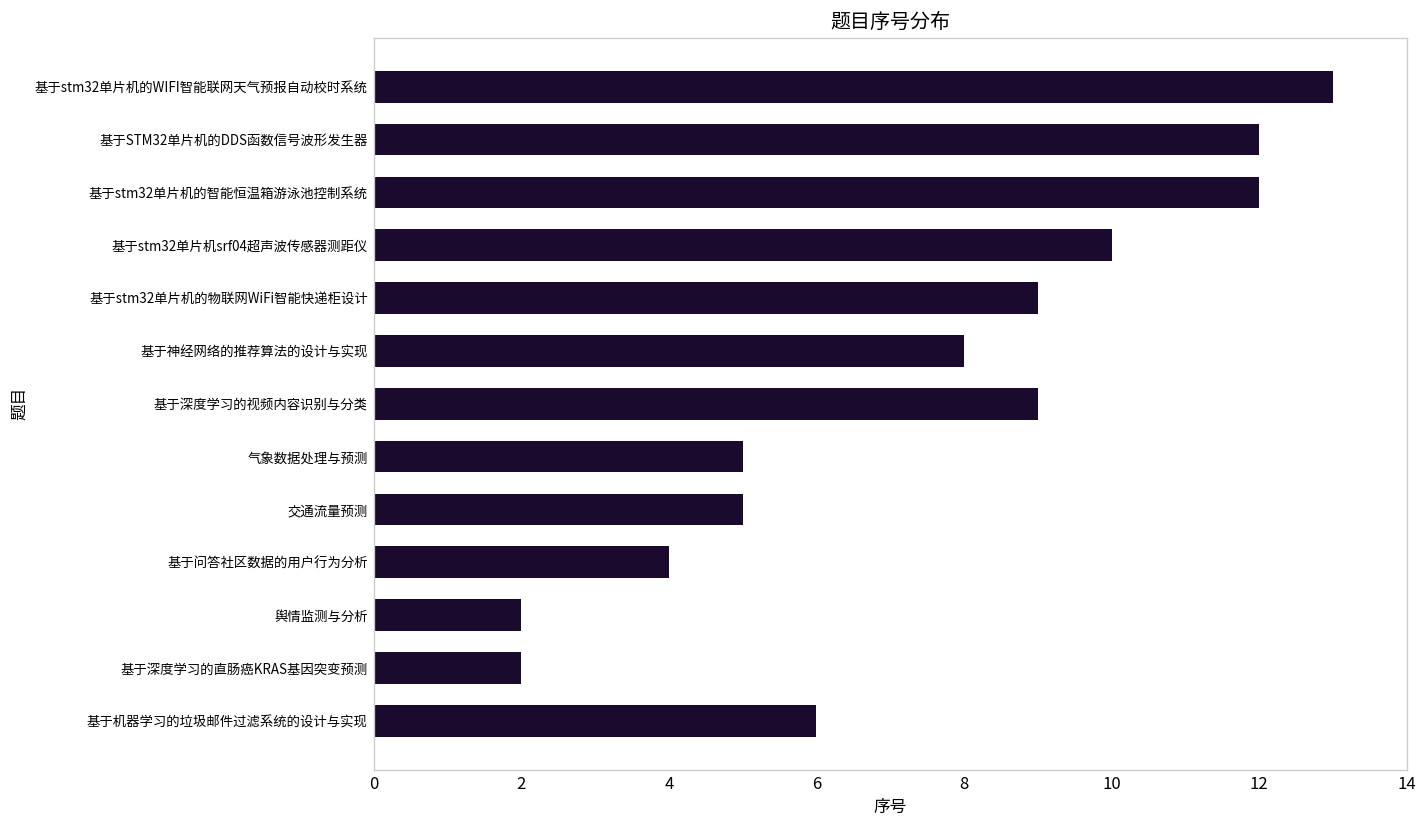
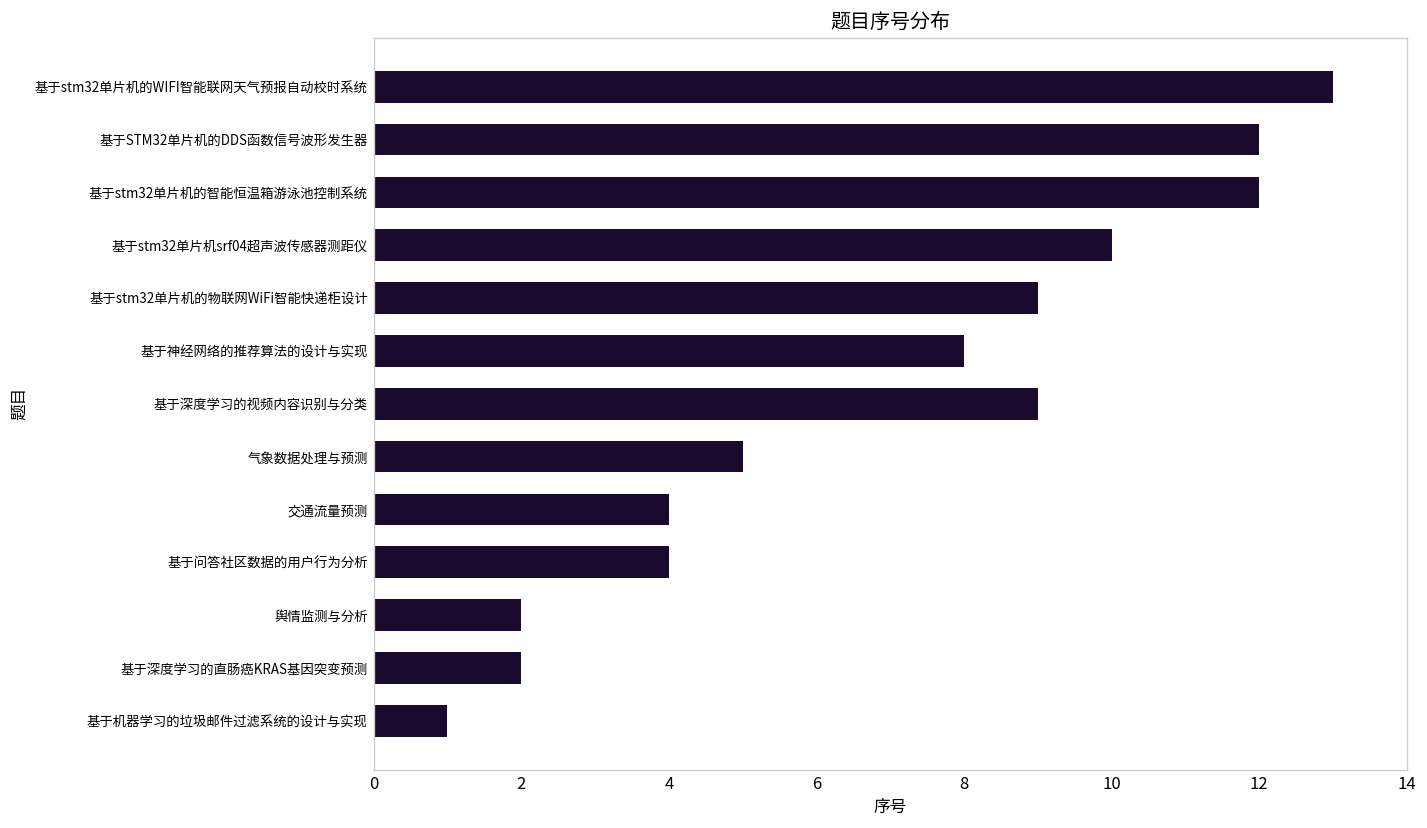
  {
    "基于stm32单片机的WIFI智能联网天气预报自动校时系统": 13,
    "基于STM32单片机的DDS函数信号波形发生器": 12,
    "基于stm32单片机的智能恒温箱游泳池控制系统": 12,
    "基于stm32单片机srf04超声波传感器测距仪": 10,
    "基于stm32单片机的物联网WiFi智能快递柜设计": 9,
    "基于神经网络的推荐算法的设计与实现": 8,
    "基于深度学习的视频内容识别与分类": 9,
    "气象数据处理与预测": 5,
-   "交通流量预测": 5,
+   "交通流量预测": 4,
    "基于问答社区数据的用户行为分析": 4,
    "舆情监测与分析": 2,
    "基于深度学习的直肠癌KRAS基因突变预测": 2,
-   "基于机器学习的垃圾邮件过滤系统的设计与实现": 6
+   "基于机器学习的垃圾邮件过滤系统的设计与实现": 1
  }
